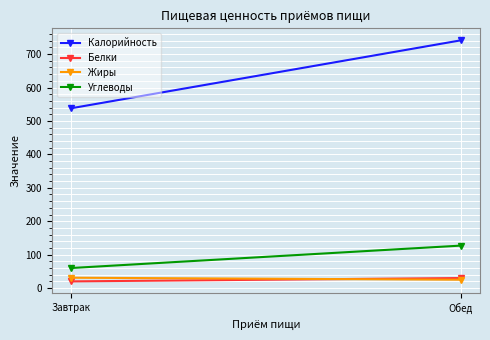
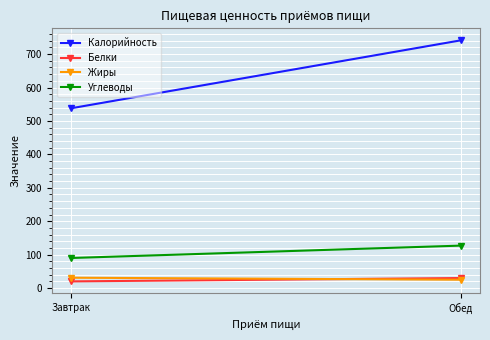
  {
    "Калорийность": {
      "Завтрак": 540,
      "Обед": 740
    },
    "Белки": {
      "Завтрак": 20
    },
    "Жиры": {
      "Завтрак": 30
    },
    "Углеводы": {
-     "Завтрак": 60,
+     "Завтрак": 90,
      "Обед": 130
    }
  }
